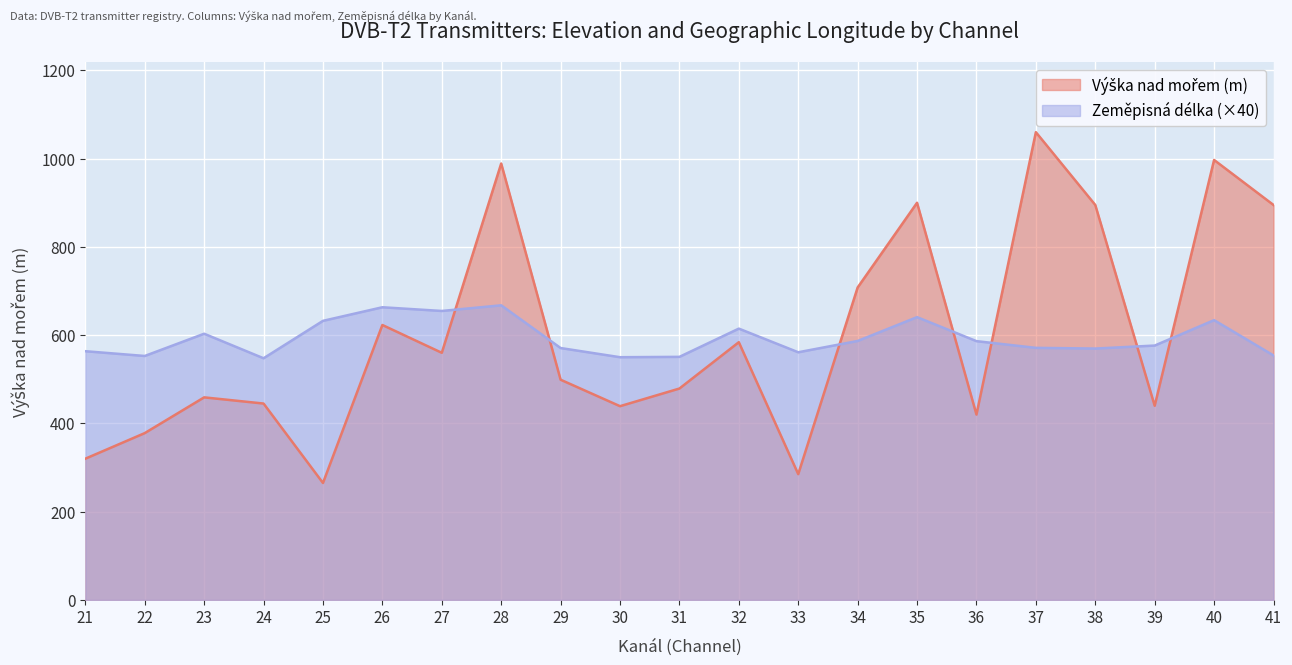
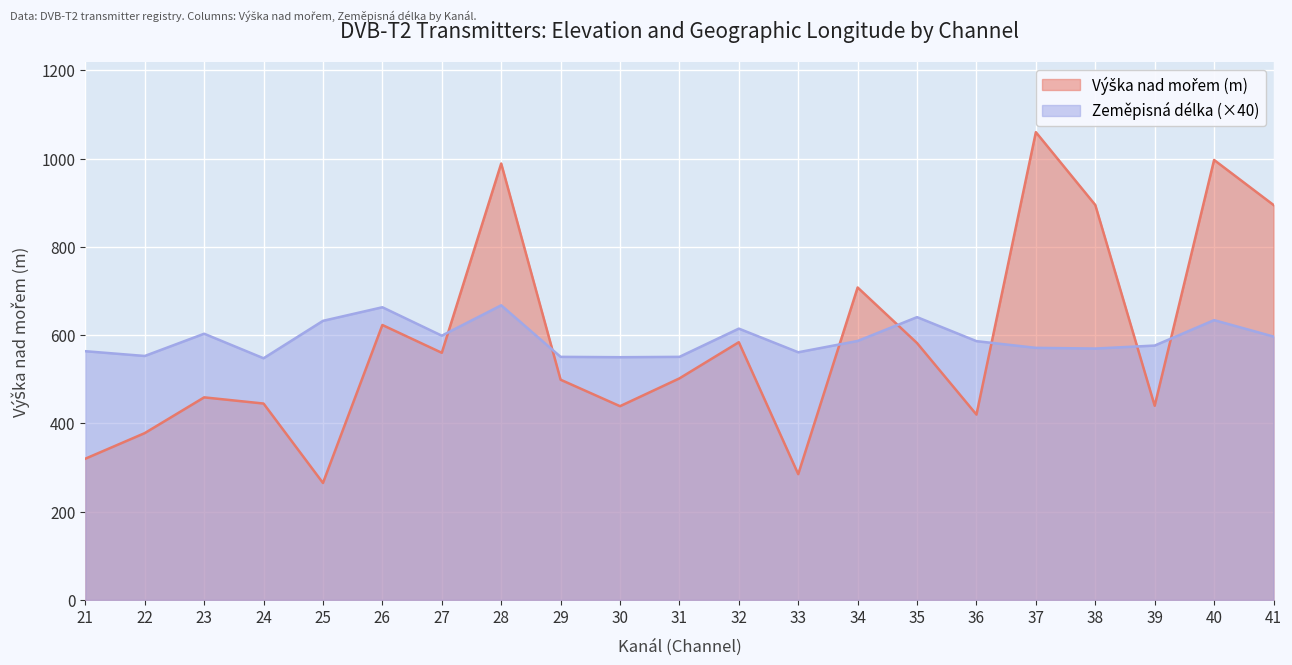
  {
    "Výška nad mořem (m)": {
      "21": 320,
      "22": 380,
      "23": 460,
      "24": 450,
      "25": 270,
      "26": 620,
      "27": 560,
      "28": 990,
      "29": 500,
      "30": 440,
-     "31": 480,
+     "31": 500,
      "32": 580,
      "33": 290,
      "34": 710,
-     "35": 900,
+     "35": 580,
      "36": 420,
      "37": 1060,
      "38": 900,
      "39": 440,
      "40": 1000,
      "41": 900
    },
    "Zeměpisná délka (×40)": {
      "21": 560,
      "22": 550,
      "23": 600,
      "24": 550,
      "25": 630,
      "26": 660,
-     "27": 650,
+     "27": 600,
      "28": 670,
-     "29": 570,
+     "29": 550,
      "30": 550,
      "31": 550,
      "32": 610,
      "33": 560,
      "34": 590,
      "35": 640,
      "36": 590,
      "37": 570,
      "38": 570,
      "39": 580,
      "40": 630,
-     "41": 550
+     "41": 600
    }
  }
